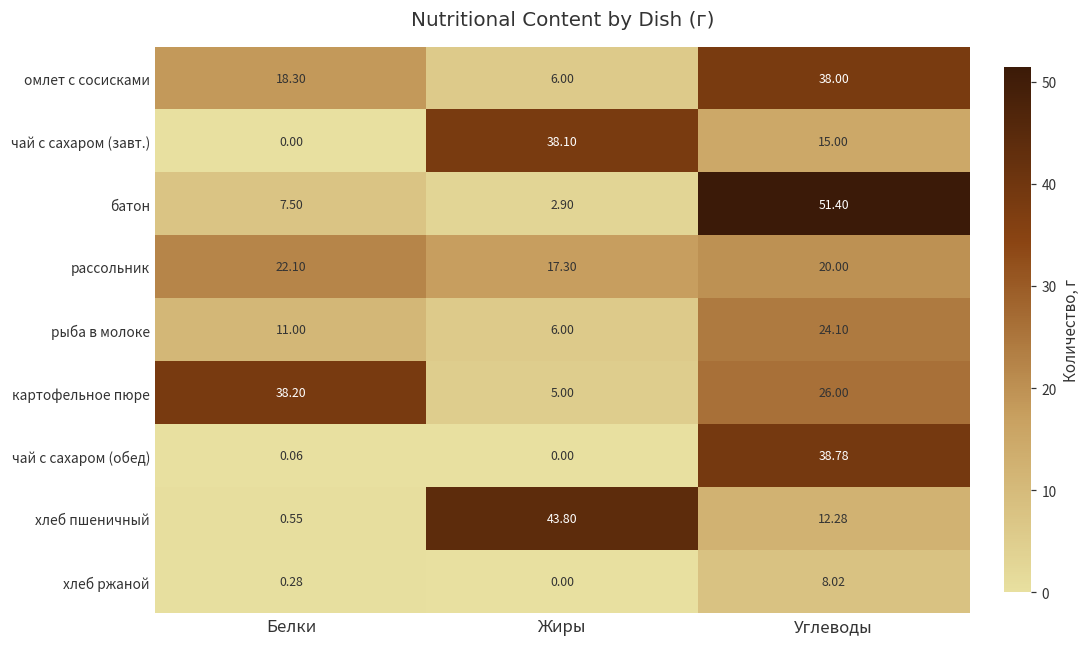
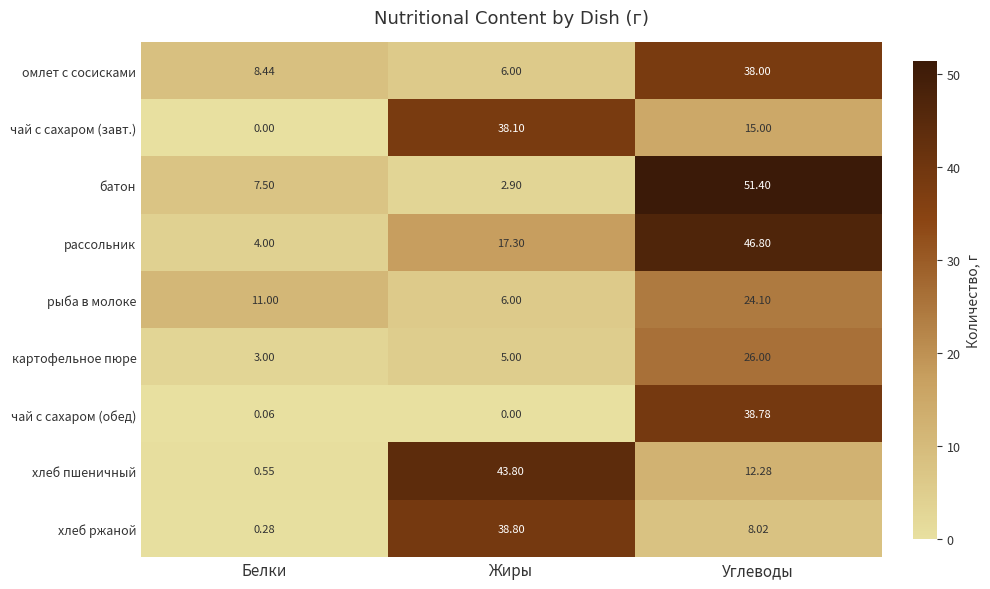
  {
    "омлет с сосисками": {
-     "Белки": 18.30,
+     "Белки": 8.44,
      "Жиры": 6.00,
      "Углеводы": 38.00
    },
    "чай с сахаром (завт.)": {
      "Белки": 0.00,
      "Жиры": 38.10,
      "Углеводы": 15.00
    },
    "батон": {
      "Белки": 7.50,
      "Жиры": 2.90,
      "Углеводы": 51.40
    },
    "рассольник": {
-     "Белки": 22.10,
+     "Белки": 4.00,
      "Жиры": 17.30,
-     "Углеводы": 20.00
+     "Углеводы": 46.80
    },
    "рыба в молоке": {
      "Белки": 11.00,
      "Жиры": 6.00,
      "Углеводы": 24.10
    },
    "картофельное пюре": {
-     "Белки": 38.20,
+     "Белки": 3.00,
      "Жиры": 5.00,
      "Углеводы": 26.00
    },
    "чай с сахаром (обед)": {
      "Белки": 0.06,
      "Жиры": 0.00,
      "Углеводы": 38.78
    },
    "хлеб пшеничный": {
      "Белки": 0.55,
      "Жиры": 43.80,
      "Углеводы": 12.28
    },
    "хлеб ржаной": {
      "Белки": 0.28,
-     "Жиры": 0.00,
+     "Жиры": 38.80,
      "Углеводы": 8.02
    }
  }
